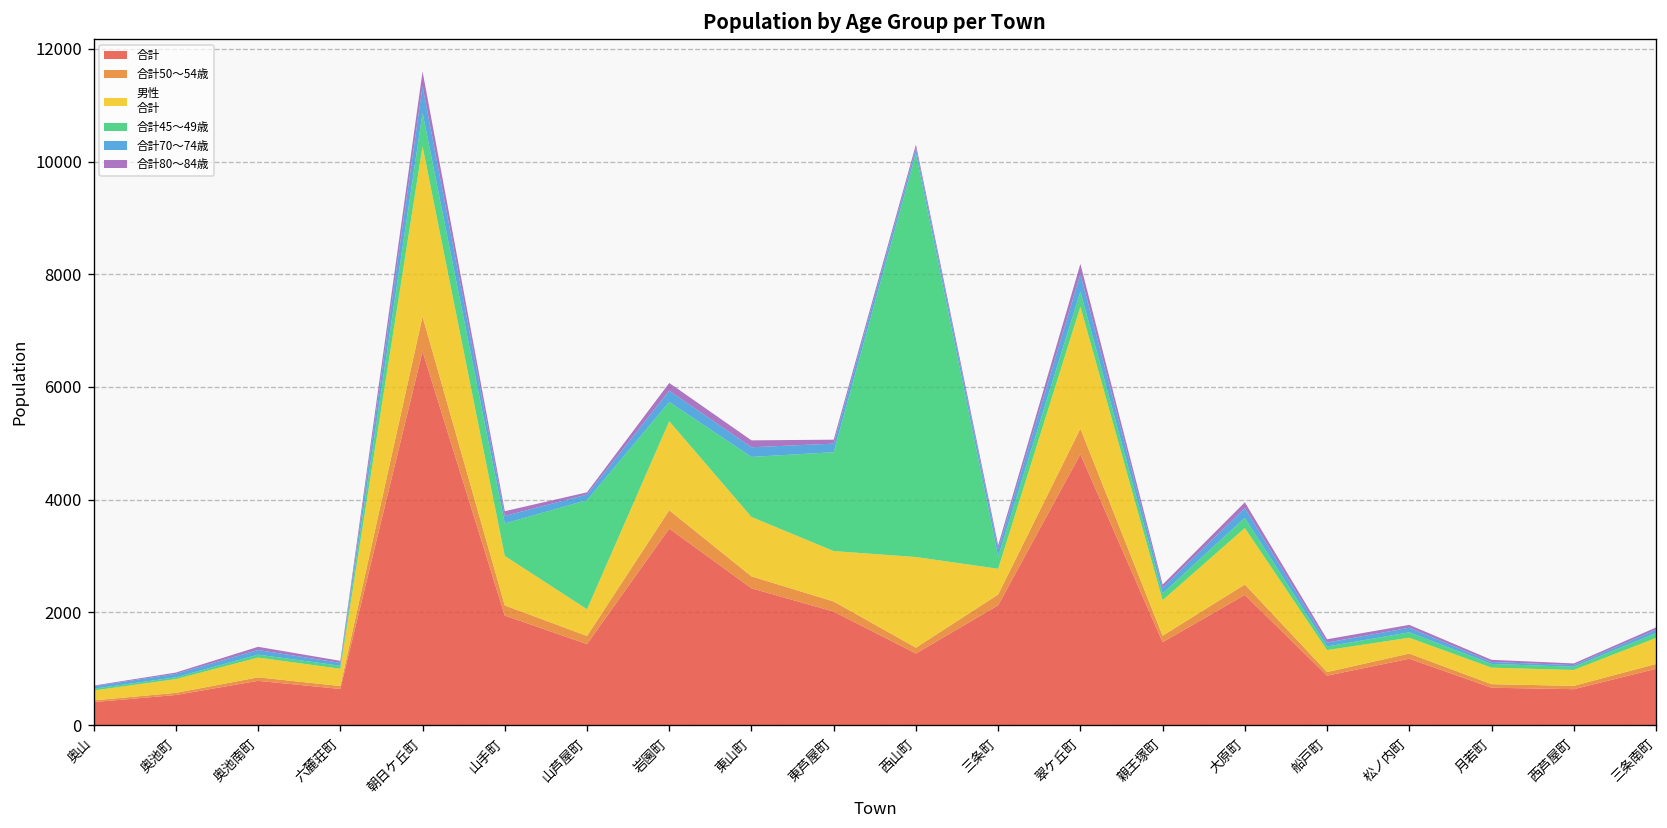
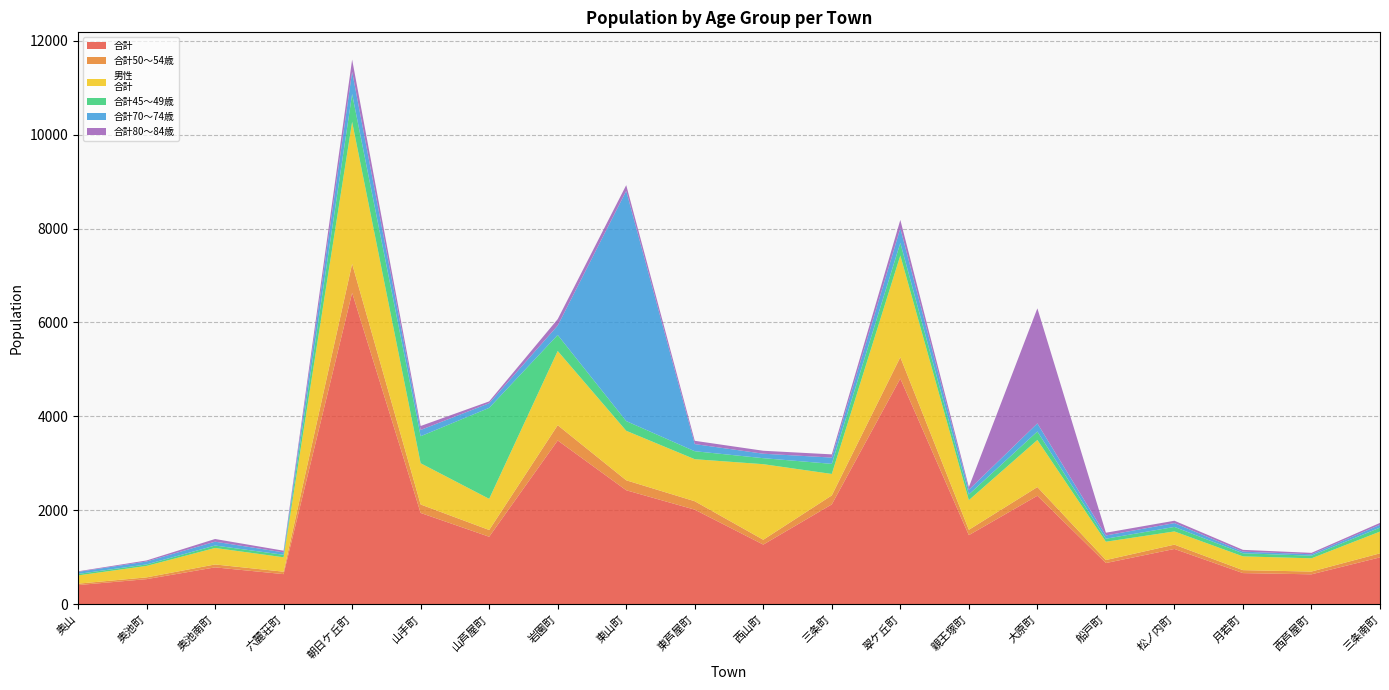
  {
    "男性 合計": {
      "朝日ケ丘町": 3000,
      "山手町": 900,
-     "山芦屋町": 500,
+     "山芦屋町": 700,
      "岩園町": 1600,
      "東山町": 1100,
      "東芦屋町": 900,
      "西山町": 1600,
      "三条町": 500,
      "翠ケ丘町": 2200,
      "親王塚町": 600,
      "大原町": 1000,
      "船戸町": 400,
      "松ノ内町": 300,
      "月若町": 300,
      "西芦屋町": 300,
      "三条南町": 500
    },
    "合計45～49歳": {
      "朝日ケ丘町": 600,
      "山手町": 600,
      "山芦屋町": 1900,
      "岩園町": 300,
-     "東山町": 1100,
-     "東芦屋町": 1800,
-     "西山町": 7200,
+     "東山町": 200,
+     "東芦屋町": 200,
+     "西山町": 100,
      "三条町": 200,
      "翠ケ丘町": 300,
      "親王塚町": 100,
      "大原町": 200,
      "船戸町": 100,
      "松ノ内町": 100,
      "三条南町": 100
    },
    "合計70～74歳": {
      "奥池南町": 100,
      "朝日ケ丘町": 500,
      "山手町": 100,
      "岩園町": 200,
-     "東山町": 200,
+     "東山町": 4900,
      "東芦屋町": 200,
      "西山町": 100,
      "三条町": 100,
      "翠ケ丘町": 300,
      "親王塚町": 100,
      "大原町": 200,
      "船戸町": 100
    },
    "合計80～84歳": {
      "奥池南町": 100,
      "朝日ケ丘町": 300,
      "山手町": 100,
      "岩園町": 100,
      "東山町": 100,
      "東芦屋町": 100,
      "西山町": 100,
      "三条町": 100,
      "翠ケ丘町": 200,
      "親王塚町": 100,
-     "大原町": 100,
+     "大原町": 2400,
      "船戸町": 100
    }
  }
